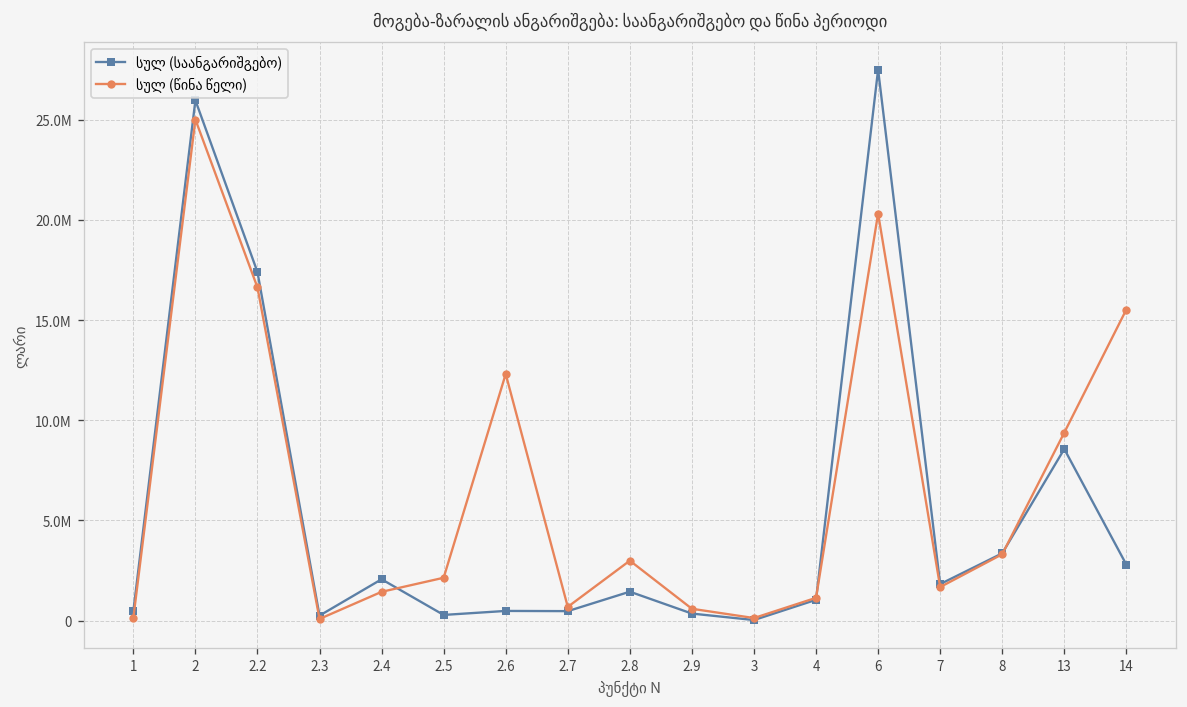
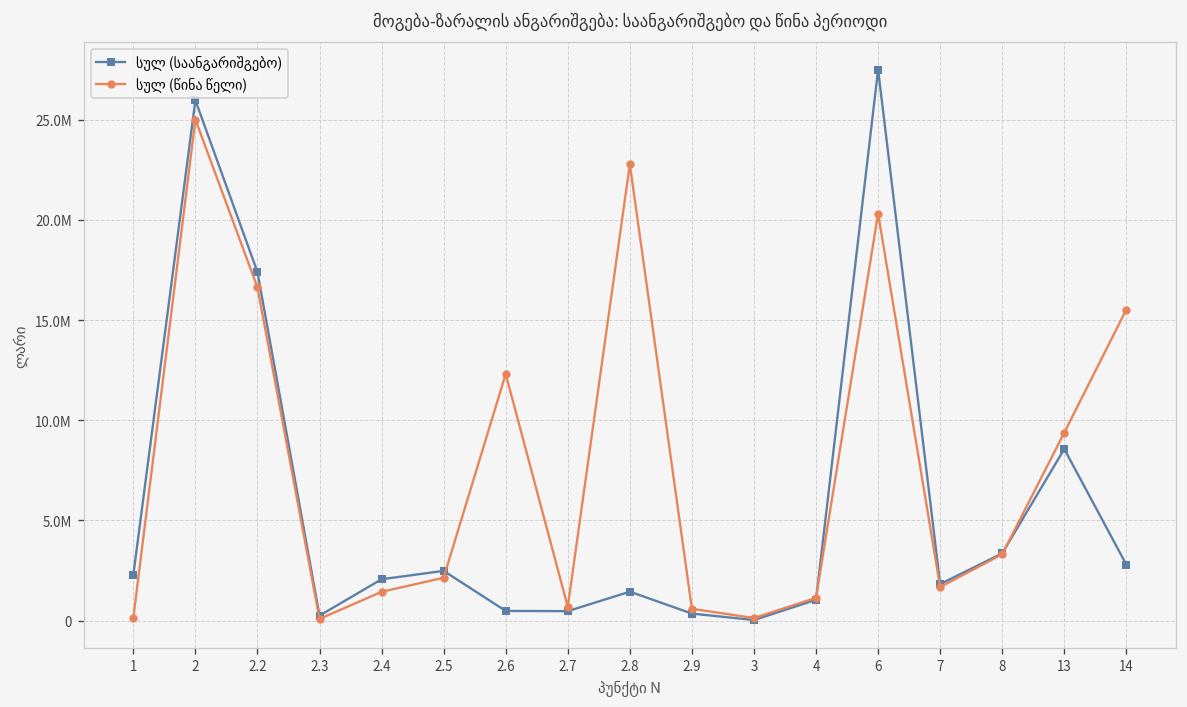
  {
    "სულ (საანგარიშგებო)": {
-     "1": 500000,
+     "1": 2300000,
      "2": 26000000,
      "2.2": 17400000,
      "2.3": 300000,
      "2.4": 2100000,
-     "2.5": 300000,
+     "2.5": 2500000,
      "2.6": 500000,
      "2.7": 500000,
      "2.8": 1400000,
      "2.9": 400000,
      "6": 27500000,
      "13": 8600000,
      "14": 2800000
    },
    "სულ (წინა წელი)": {
      "1": 100000,
      "2": 25000000,
      "2.2": 16600000,
      "2.3": 100000,
      "2.4": 1400000,
      "2.5": 2100000,
      "2.6": 12300000,
      "2.7": 700000,
-     "2.8": 3000000,
+     "2.8": 22800000,
      "2.9": 600000,
      "6": 20300000,
      "13": 9400000,
      "14": 15500000
    }
  }
